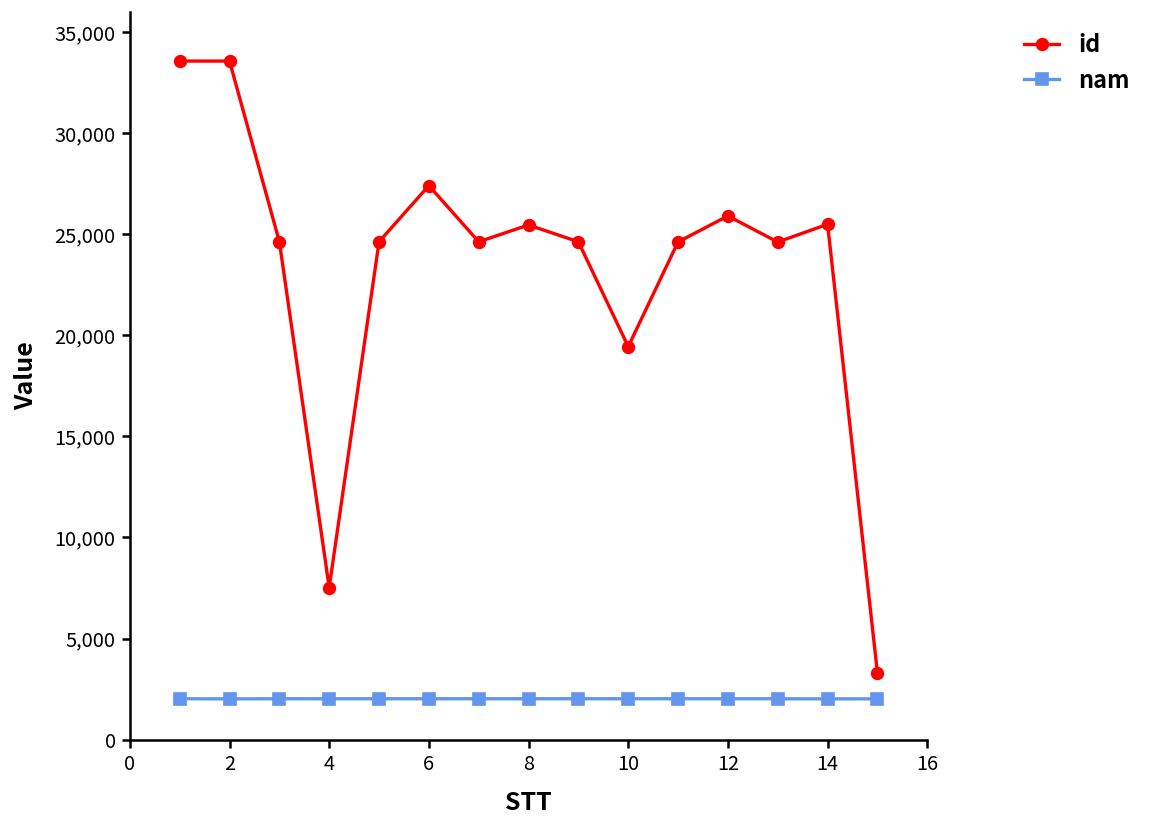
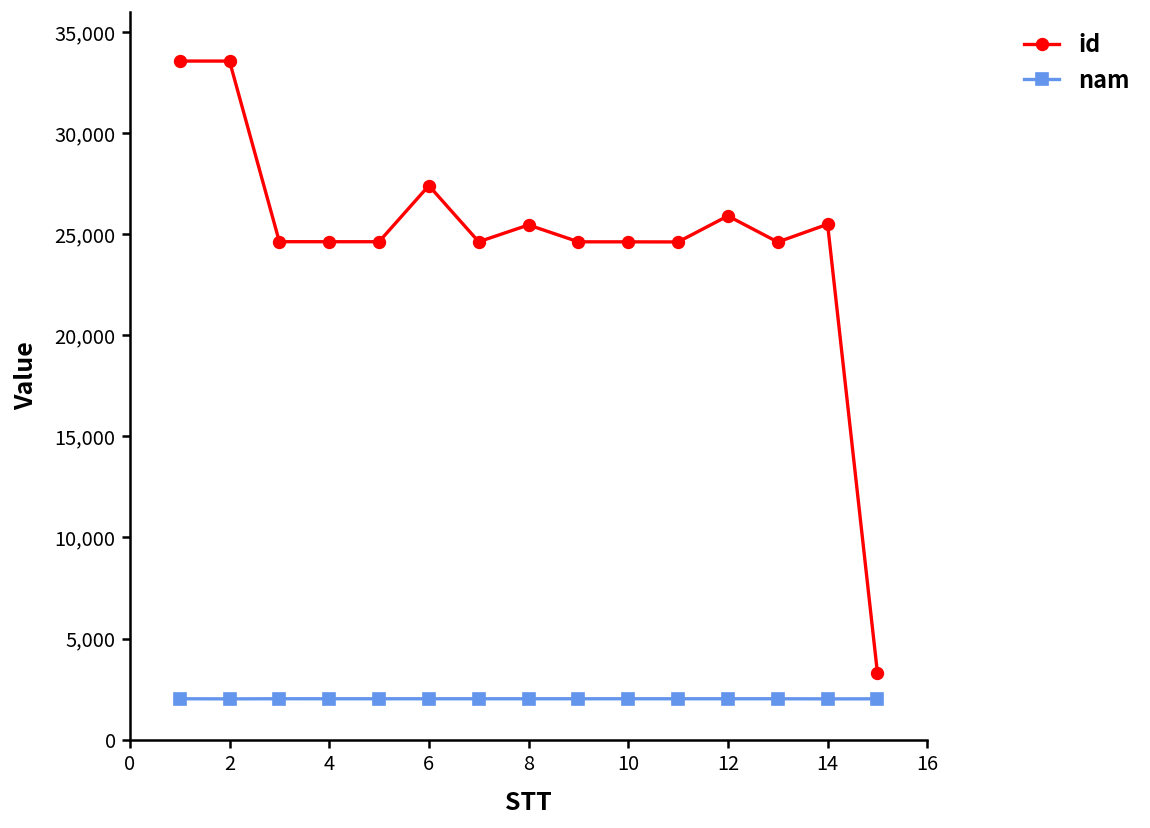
  {
    "id": {
      "2": "33,600",
-     "4": "7,500",
+     "4": "24,600",
      "6": "27,400",
      "8": "25,500",
-     "10": "19,400",
+     "10": "24,600",
      "12": "25,900",
      "14": "25,500"
    },
    "nam": {
      "2": "2,000",
      "4": "2,000",
      "6": "2,000",
      "8": "2,000",
      "10": "2,000",
      "12": "2,000",
      "14": "2,000"
    }
  }
